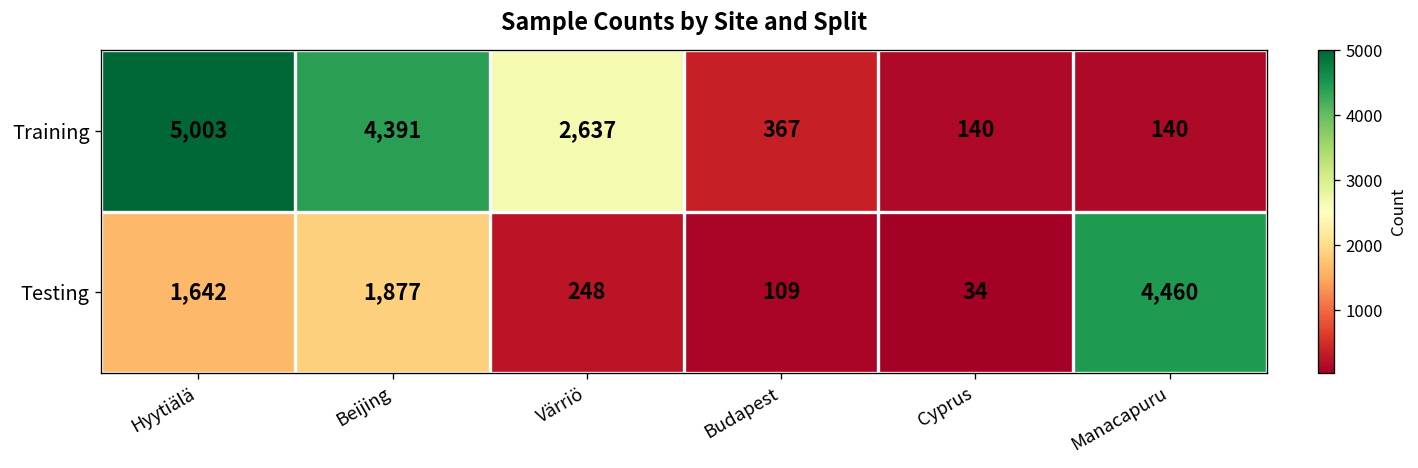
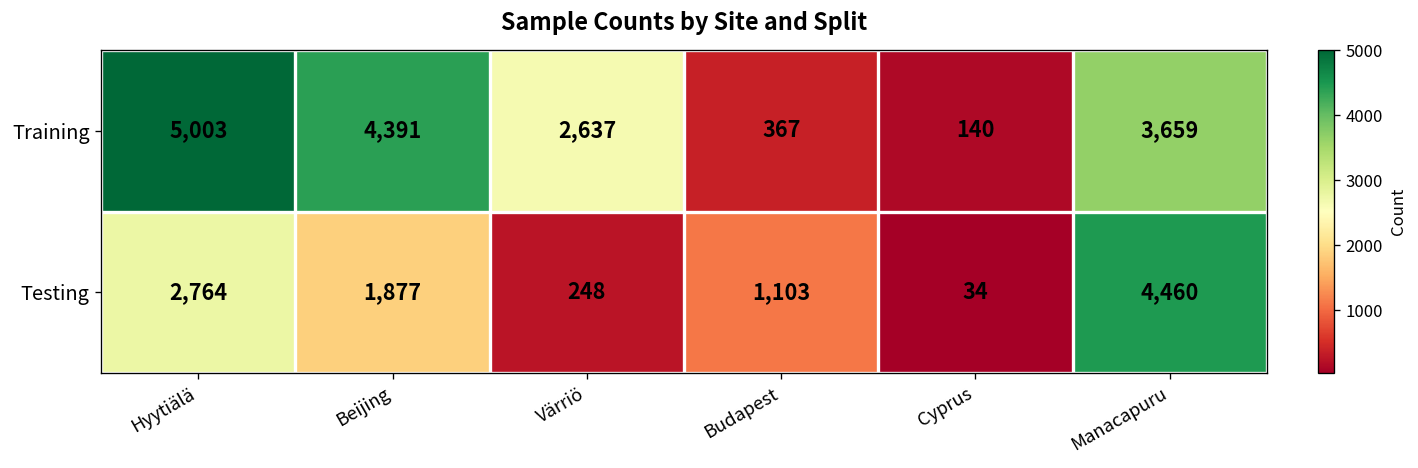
  {
    "Training": {
      "Hyytiälä": "5,003",
      "Beijing": "4,391",
      "Värriö": "2,637",
      "Budapest": "367",
      "Cyprus": "140",
-     "Manacapuru": "140"
+     "Manacapuru": "3,659"
    },
    "Testing": {
-     "Hyytiälä": "1,642",
+     "Hyytiälä": "2,764",
      "Beijing": "1,877",
      "Värriö": "248",
-     "Budapest": "109",
+     "Budapest": "1,103",
      "Cyprus": "34",
      "Manacapuru": "4,460"
    }
  }
